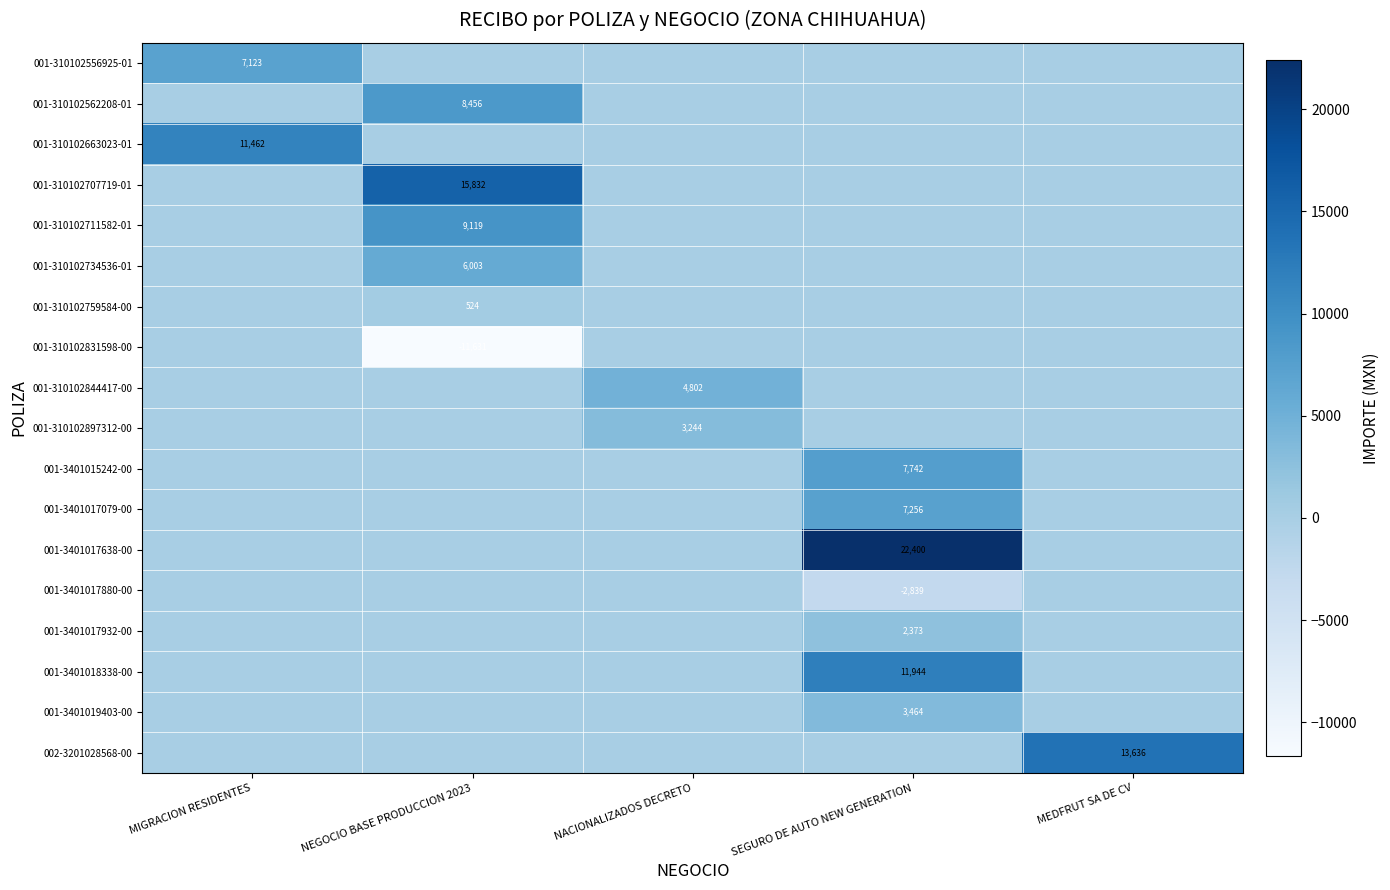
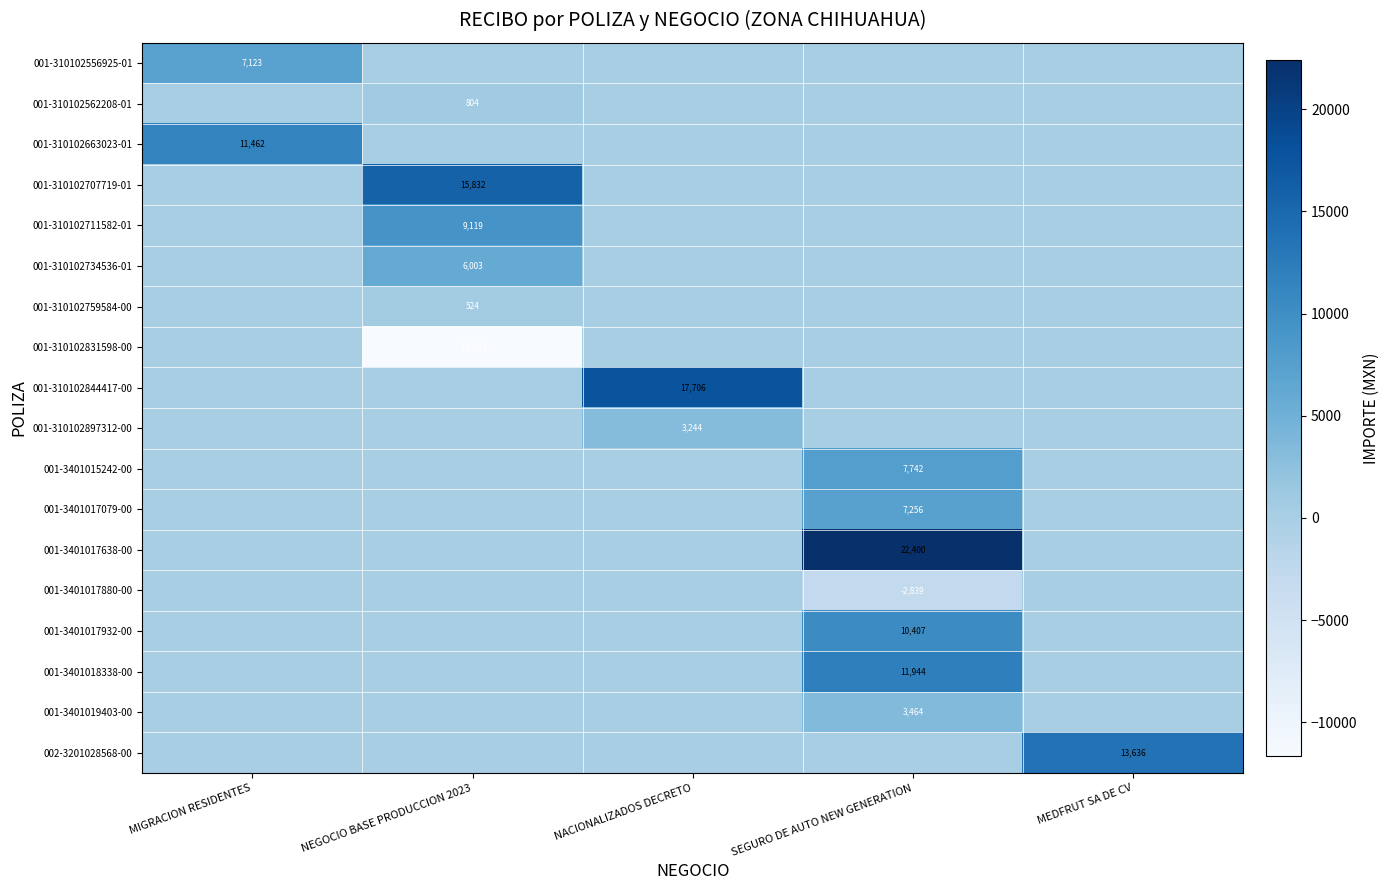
  {
    "001-310102556925-01": {
      "MIGRACION RESIDENTES": "7,123"
    },
    "001-310102562208-01": {
-     "NEGOCIO BASE PRODUCCION 2023": "8,456"
+     "NEGOCIO BASE PRODUCCION 2023": "804"
    },
    "001-310102663023-01": {
      "MIGRACION RESIDENTES": "11,462"
    },
    "001-310102707719-01": {
      "NEGOCIO BASE PRODUCCION 2023": "15,832"
    },
    "001-310102711582-01": {
      "NEGOCIO BASE PRODUCCION 2023": "9,119"
    },
    "001-310102734536-01": {
      "NEGOCIO BASE PRODUCCION 2023": "6,003"
    },
    "001-310102759584-00": {
      "NEGOCIO BASE PRODUCCION 2023": "524"
    },
    "001-310102844417-00": {
-     "NACIONALIZADOS DECRETO": "4,802"
+     "NACIONALIZADOS DECRETO": "17,706"
    },
    "001-310102897312-00": {
      "NACIONALIZADOS DECRETO": "3,244"
    },
    "001-3401015242-00": {
      "SEGURO DE AUTO NEW GENERATION": "7,742"
    },
    "001-3401017079-00": {
      "SEGURO DE AUTO NEW GENERATION": "7,256"
    },
    "001-3401017638-00": {
      "SEGURO DE AUTO NEW GENERATION": "22,400"
    },
    "001-3401017880-00": {
      "SEGURO DE AUTO NEW GENERATION": "-2,839"
    },
    "001-3401017932-00": {
-     "SEGURO DE AUTO NEW GENERATION": "2,373"
+     "SEGURO DE AUTO NEW GENERATION": "10,407"
    },
    "001-3401018338-00": {
      "SEGURO DE AUTO NEW GENERATION": "11,944"
    },
    "001-3401019403-00": {
      "SEGURO DE AUTO NEW GENERATION": "3,464"
    },
    "002-3201028568-00": {
      "MEDFRUT SA DE CV": "13,636"
    }
  }
